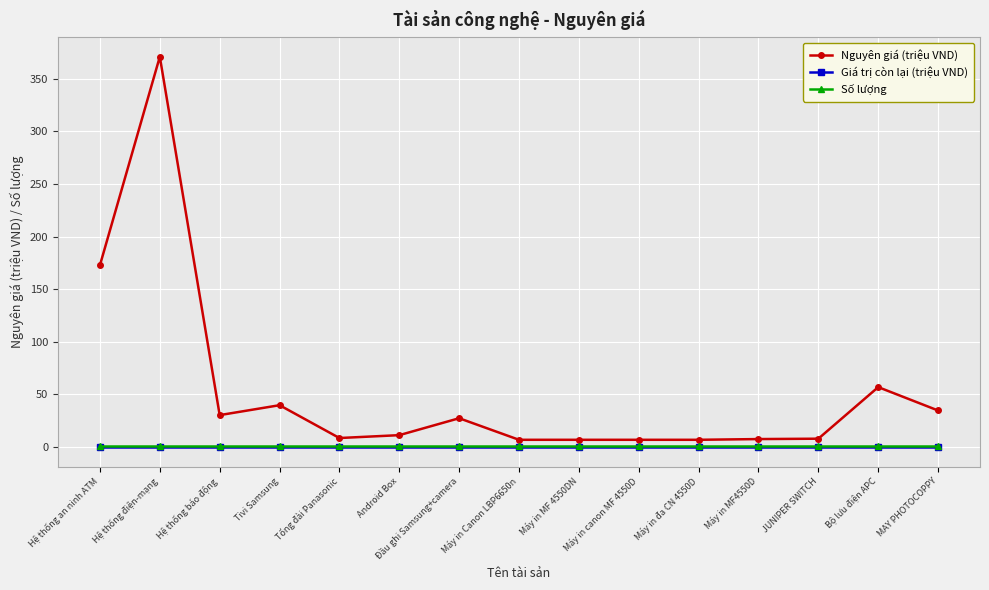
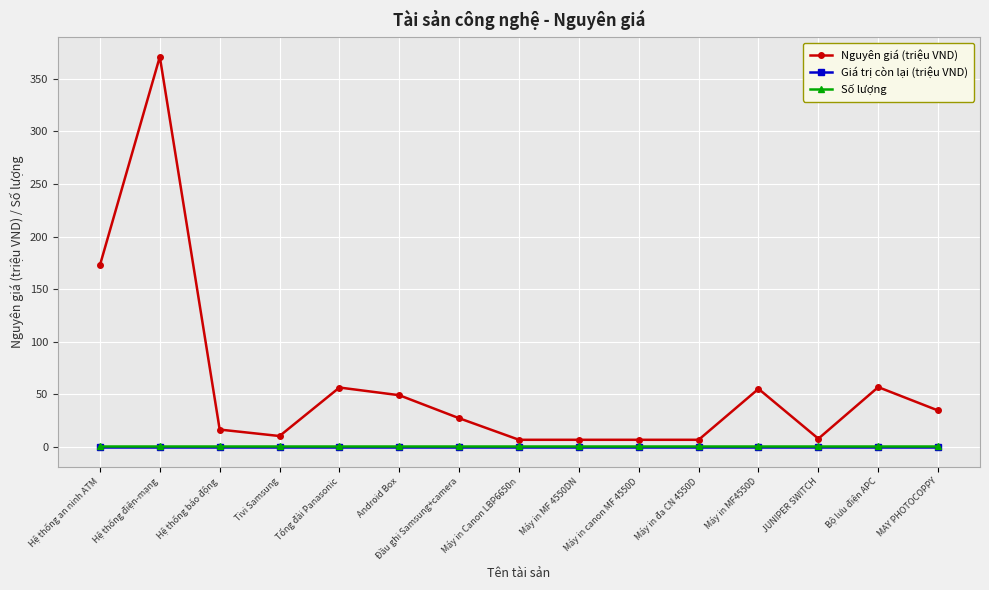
  {
    "Nguyên giá (triệu VND)": {
      "Hệ thống an ninh ATM": 173,
      "Hệ thống điện-mạng": 371,
-     "Hệ thống báo động": 30,
-     "Tivi Samsung": 40,
-     "Tổng đài Panasonic": 9,
-     "Android Box": 11,
+     "Hệ thống báo động": 17,
+     "Tivi Samsung": 10,
+     "Tổng đài Panasonic": 57,
+     "Android Box": 49,
      "Đầu ghi Samsung+camera": 27,
      "Máy in Canon LBP6650n": 7,
      "Máy in MF 4550DN": 7,
      "Máy in canon MF 4550D": 7,
      "Máy in đa CN 4550D": 7,
-     "Máy in MF4550D": 8,
+     "Máy in MF4550D": 55,
      "JUNIPER SWITCH": 8,
      "Bộ lưu điện APC": 57,
      "MAY PHOTOCOPPY": 35
    }
  }
